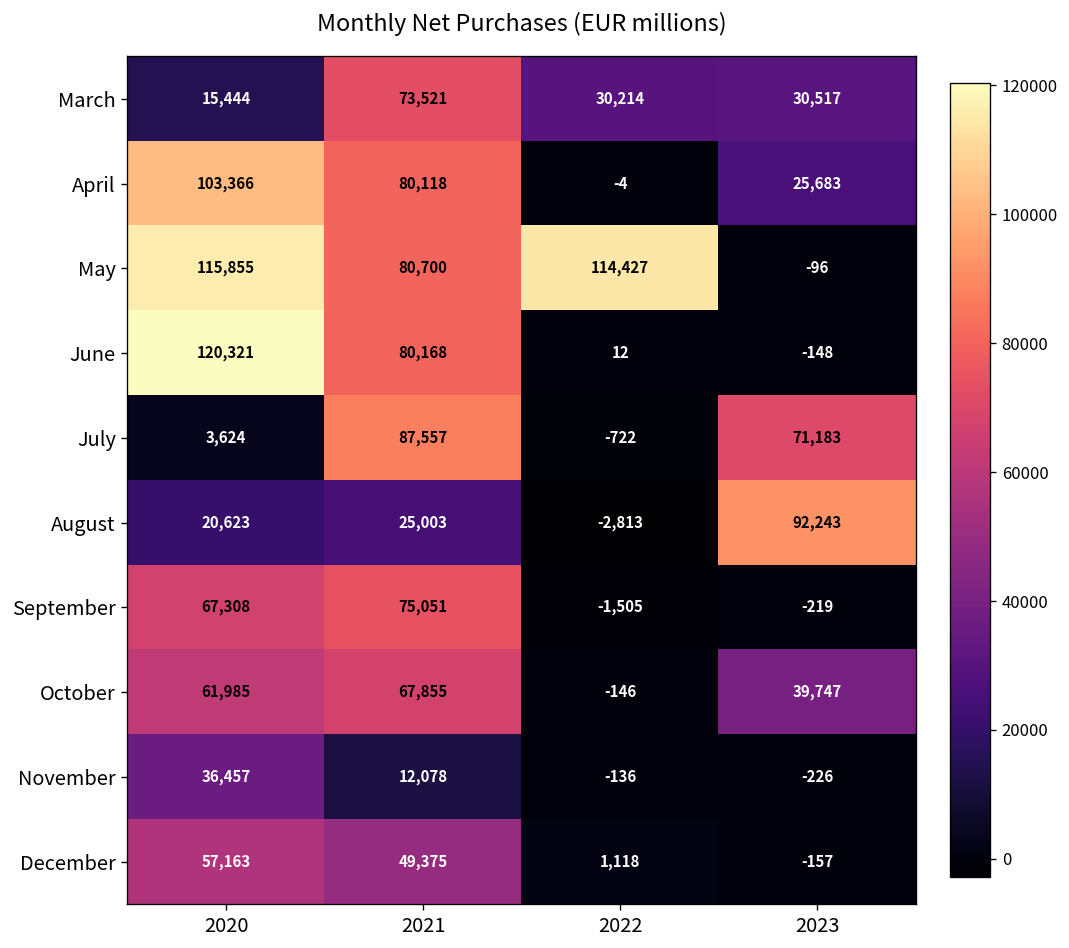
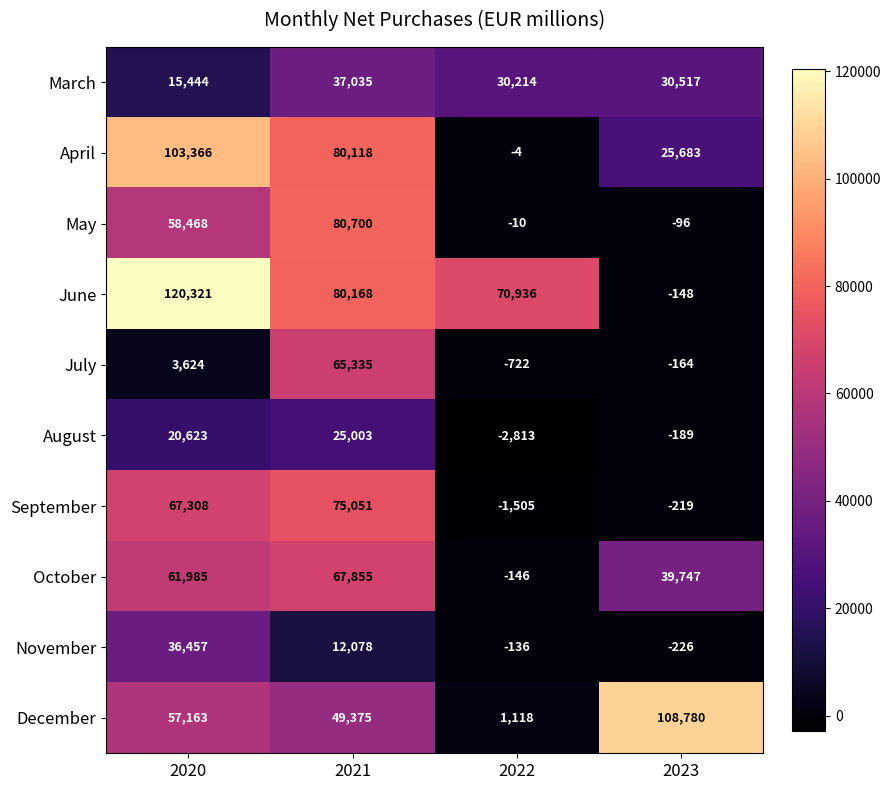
  {
    "March": {
      "2020": "15,444",
-     "2021": "73,521",
+     "2021": "37,035",
      "2022": "30,214",
      "2023": "30,517"
    },
    "April": {
      "2020": "103,366",
      "2021": "80,118",
      "2022": "-4",
      "2023": "25,683"
    },
    "May": {
-     "2020": "115,855",
+     "2020": "58,468",
      "2021": "80,700",
-     "2022": "114,427",
+     "2022": "-10",
      "2023": "-96"
    },
    "June": {
      "2020": "120,321",
      "2021": "80,168",
-     "2022": "12",
+     "2022": "70,936",
      "2023": "-148"
    },
    "July": {
      "2020": "3,624",
-     "2021": "87,557",
+     "2021": "65,335",
      "2022": "-722",
-     "2023": "71,183"
+     "2023": "-164"
    },
    "August": {
      "2020": "20,623",
      "2021": "25,003",
      "2022": "-2,813",
-     "2023": "92,243"
+     "2023": "-189"
    },
    "September": {
      "2020": "67,308",
      "2021": "75,051",
      "2022": "-1,505",
      "2023": "-219"
    },
    "October": {
      "2020": "61,985",
      "2021": "67,855",
      "2022": "-146",
      "2023": "39,747"
    },
    "November": {
      "2020": "36,457",
      "2021": "12,078",
      "2022": "-136",
      "2023": "-226"
    },
    "December": {
      "2020": "57,163",
      "2021": "49,375",
      "2022": "1,118",
-     "2023": "-157"
+     "2023": "108,780"
    }
  }
